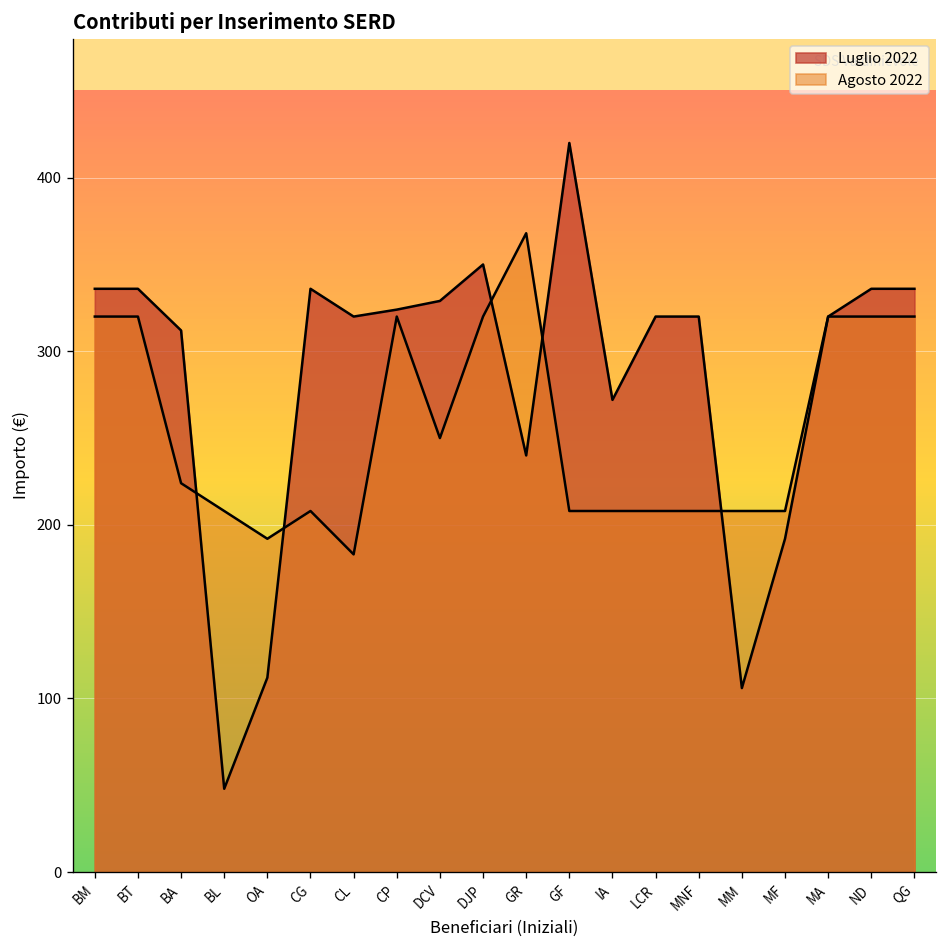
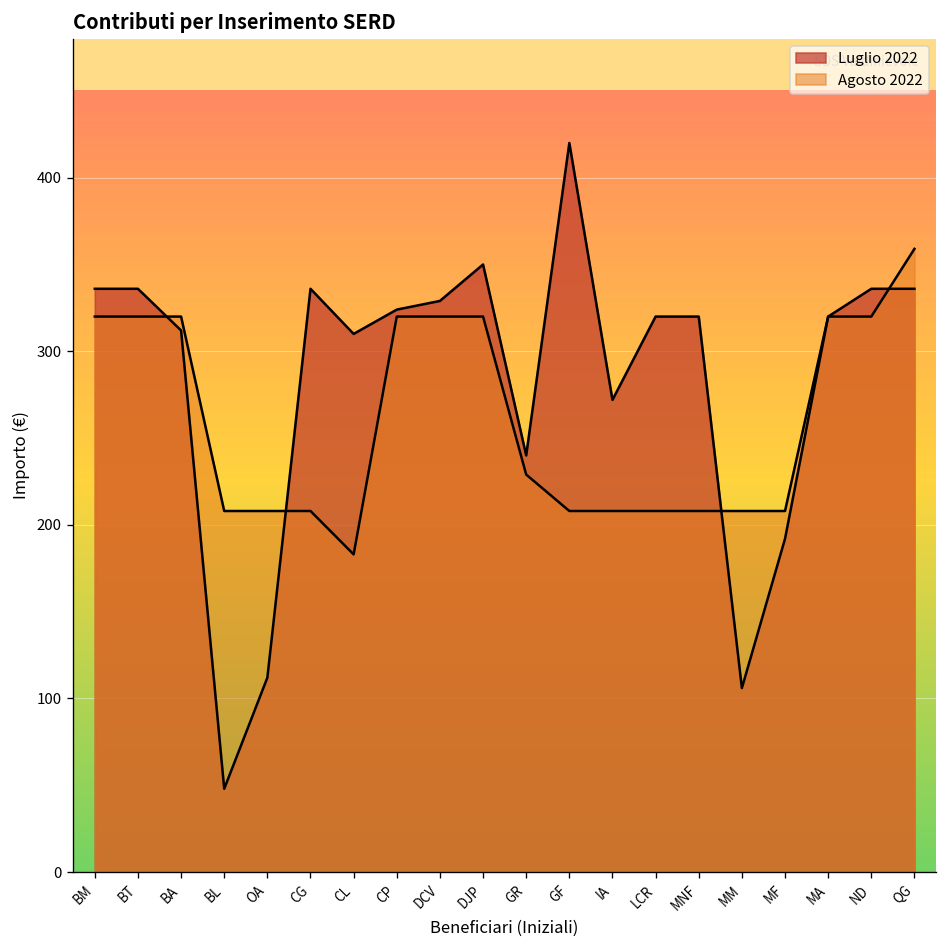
  {
    "Luglio 2022": {
      "BM": 336,
      "BT": 336,
      "BA": 312,
      "BL": 48,
      "OA": 112,
      "CG": 336,
-     "CL": 320,
+     "CL": 310,
      "CP": 324,
      "DCV": 329,
      "DJP": 350,
      "GR": 240,
      "GF": 420,
      "IA": 272,
      "LCR": 320,
      "MNF": 320,
      "MM": 106,
      "MF": 192,
      "ND": 336,
      "QG": 336
    },
    "Agosto 2022": {
      "BM": 320,
      "BT": 320,
-     "BA": 224,
+     "BA": 320,
      "BL": 208,
-     "OA": 192,
+     "OA": 208,
      "CG": 208,
      "CL": 183,
      "CP": 320,
-     "DCV": 250,
+     "DCV": 320,
      "DJP": 320,
-     "GR": 368,
+     "GR": 229,
      "GF": 208,
      "IA": 208,
      "LCR": 208,
      "MNF": 208,
      "MM": 208,
      "MF": 208,
      "ND": 320,
-     "QG": 320
+     "QG": 359
    }
  }
